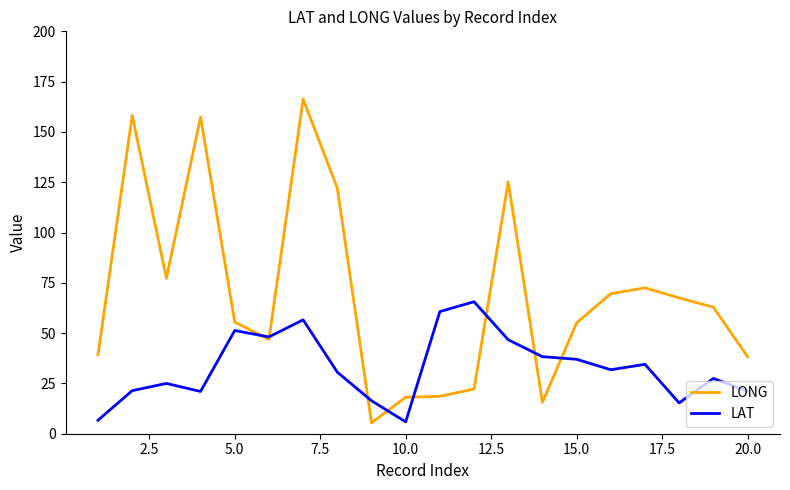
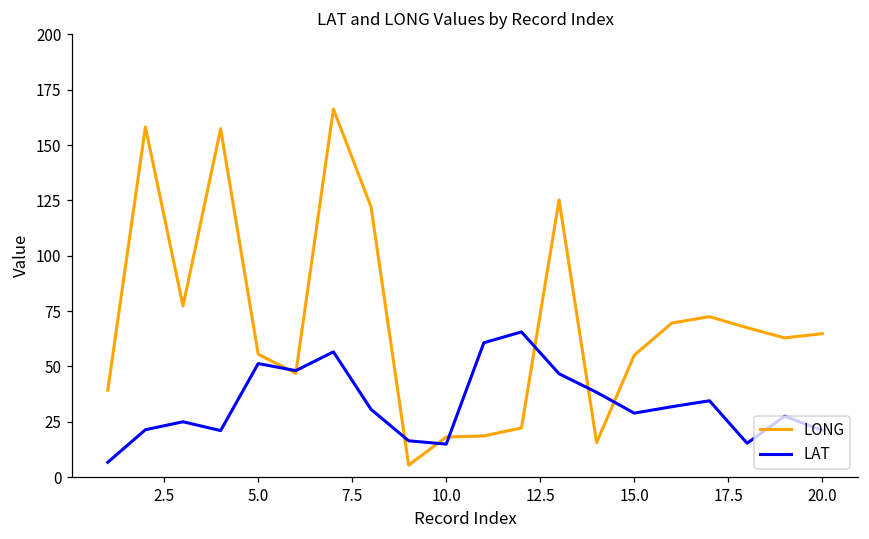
  {
    "LONG": {
      "5.0": 56,
      "10.0": 18,
      "15.0": 55,
-     "20.0": 38
+     "20.0": 65
    },
    "LAT": {
      "5.0": 51,
-     "10.0": 6,
-     "15.0": 37
+     "10.0": 15,
+     "15.0": 29
    }
  }
